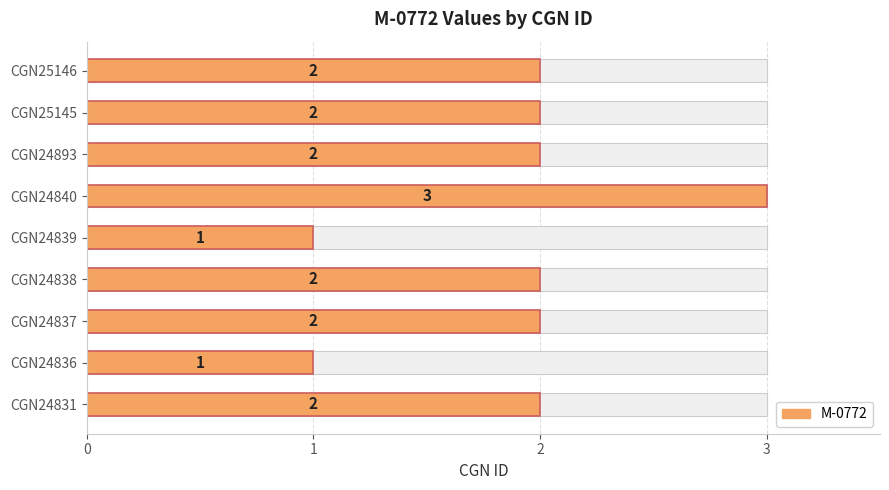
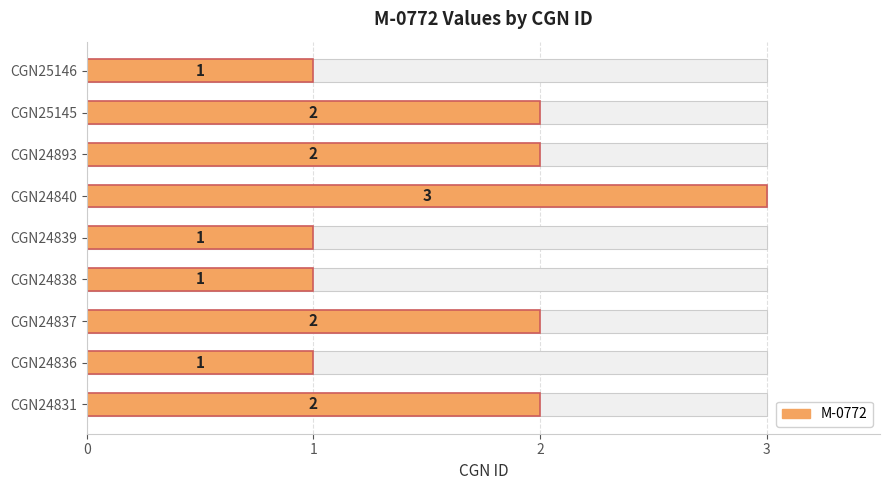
  {
    "M-0772": {
-     "CGN25146": 2,
+     "CGN25146": 1,
      "CGN24840": 3,
-     "CGN24838": 2
+     "CGN24838": 1
    }
  }
